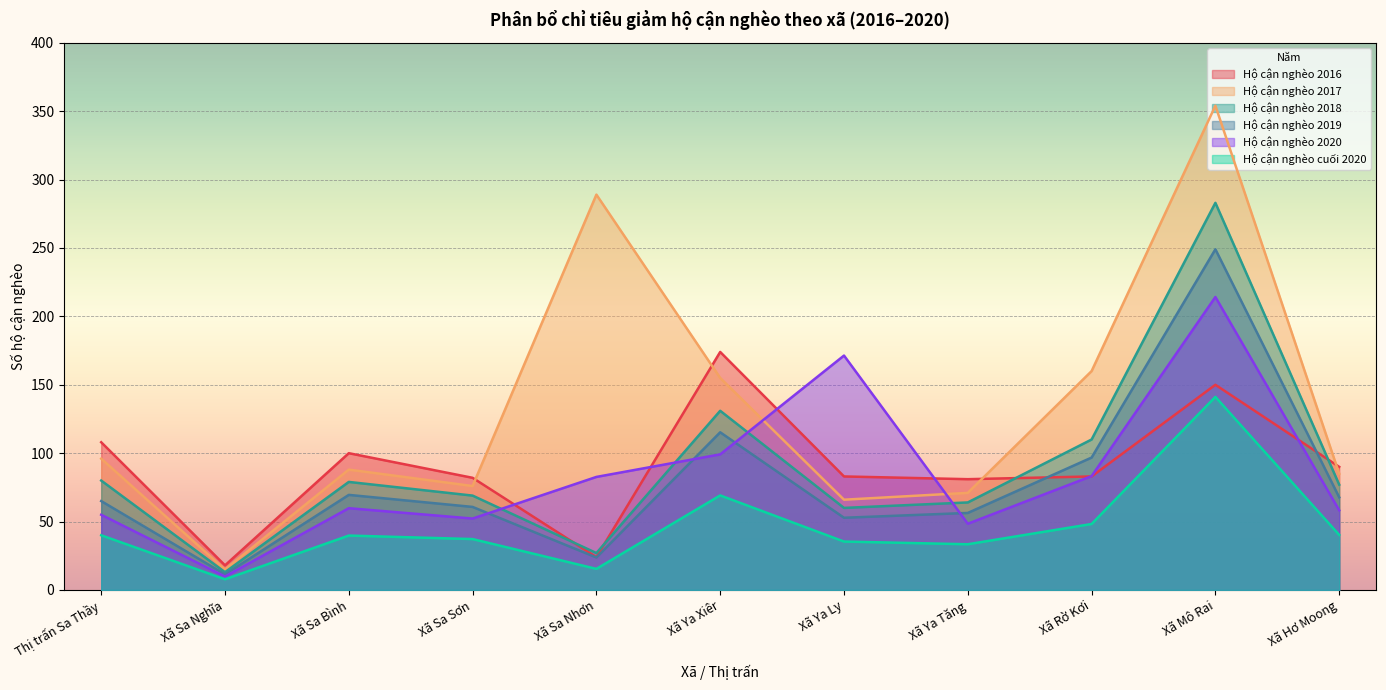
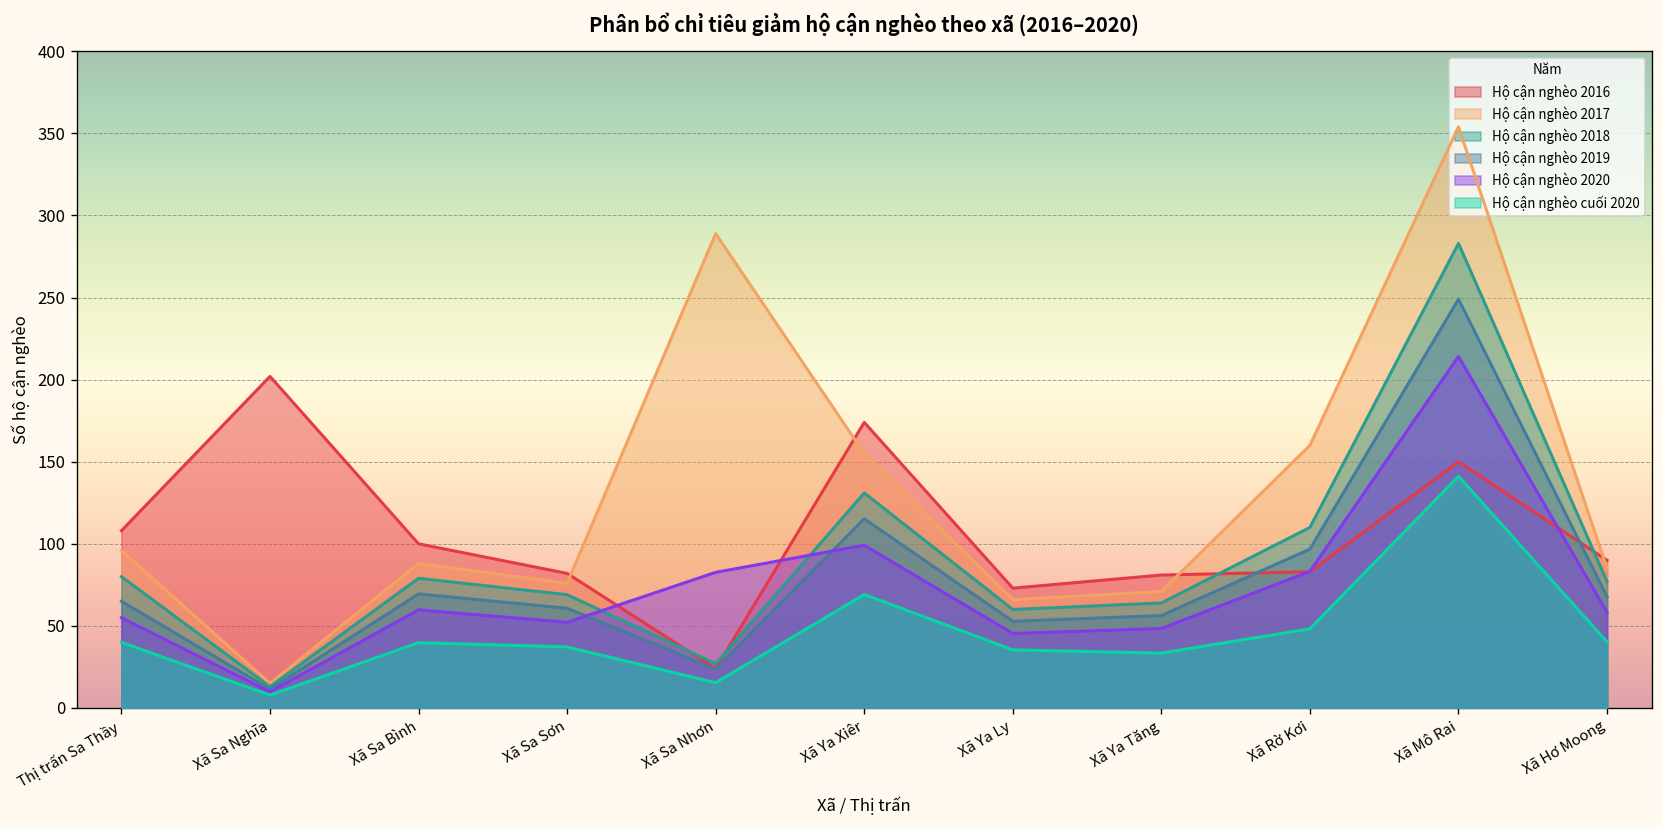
  {
    "Hộ cận nghèo 2016": {
      "Thị trấn Sa Thầy": 108,
-     "Xã Sa Nghĩa": 18,
+     "Xã Sa Nghĩa": 202,
      "Xã Sa Bình": 100,
      "Xã Sa Sơn": 82,
      "Xã Ya Xiêr": 174,
-     "Xã Ya Ly": 83,
+     "Xã Ya Ly": 73,
      "Xã Ya Tăng": 81,
      "Xã Mô Rai": 150,
      "Xã Hơ Moong": 90
    },
    "Hộ cận nghèo 2017": {
      "Thị trấn Sa Thầy": 96,
      "Xã Sa Nghĩa": 15,
      "Xã Sa Bình": 88,
      "Xã Sa Sơn": 76,
      "Xã Sa Nhơn": 289,
      "Xã Ya Xiêr": 155,
      "Xã Ya Ly": 66,
      "Xã Ya Tăng": 71,
      "Xã Rờ Kơi": 160,
      "Xã Hơ Moong": 85
    },
    "Hộ cận nghèo 2020": {
      "Thị trấn Sa Thầy": 55,
      "Xã Sa Bình": 60,
      "Xã Sa Sơn": 52,
      "Xã Sa Nhơn": 83,
      "Xã Ya Xiêr": 99,
-     "Xã Ya Ly": 171,
+     "Xã Ya Ly": 45,
      "Xã Ya Tăng": 48,
      "Xã Mô Rai": 214,
      "Xã Hơ Moong": 58
    }
  }
